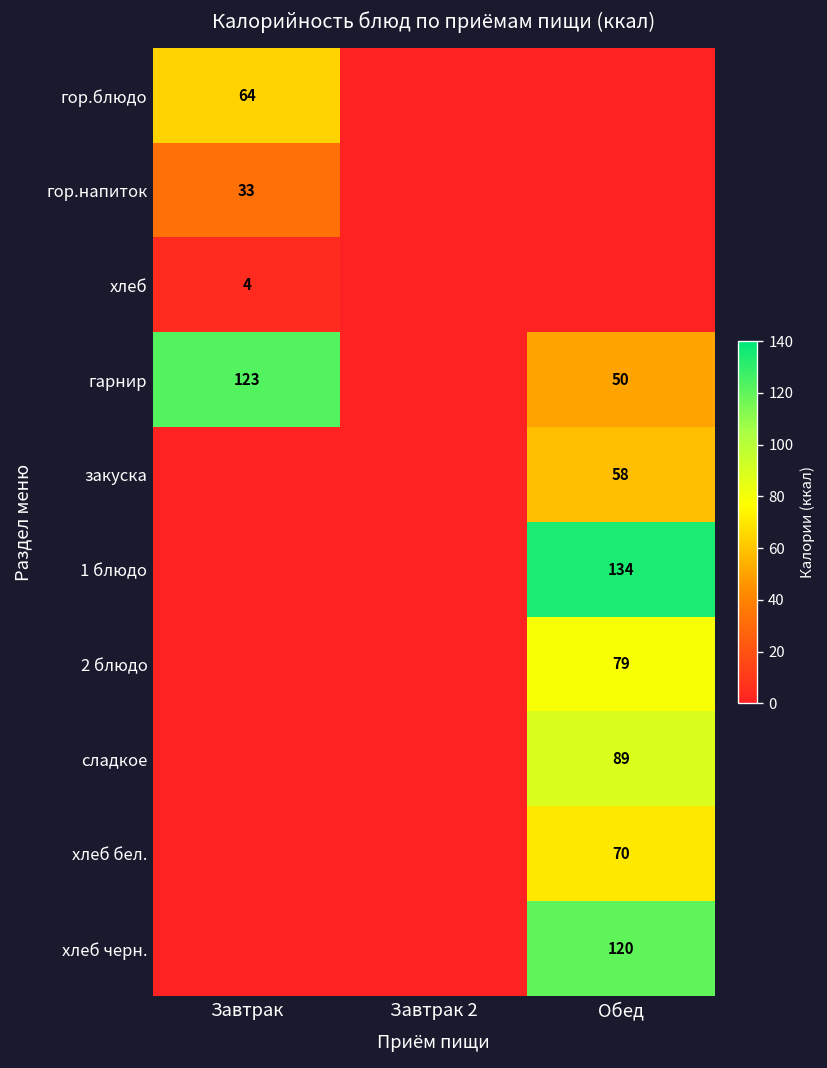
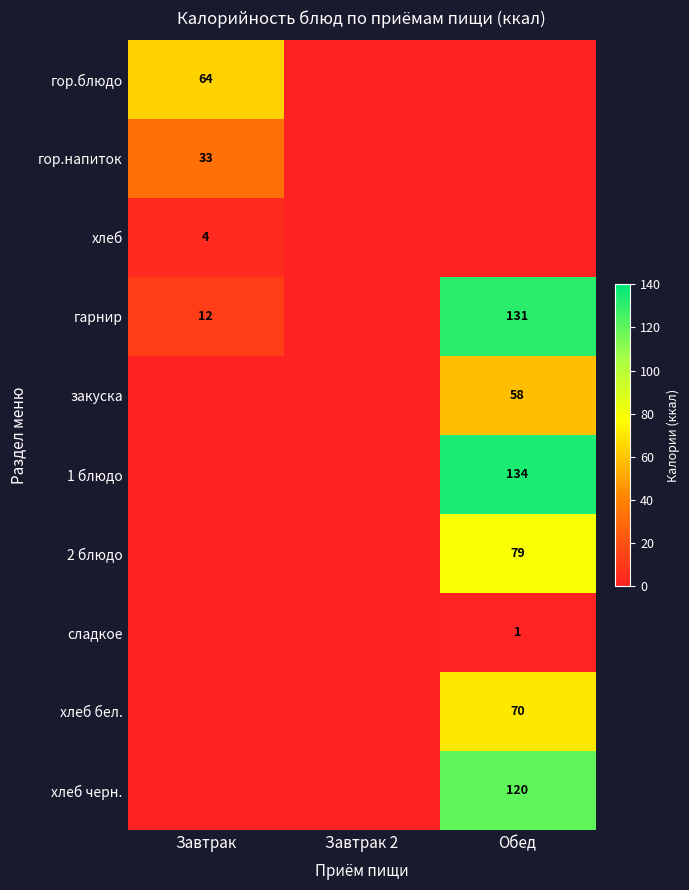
  {
    "гор.блюдо": {
      "Завтрак": 64
    },
    "гор.напиток": {
      "Завтрак": 33
    },
    "хлеб": {
      "Завтрак": 4
    },
    "гарнир": {
-     "Завтрак": 123,
-     "Обед": 50
+     "Завтрак": 12,
+     "Обед": 131
    },
    "закуска": {
      "Обед": 58
    },
    "1 блюдо": {
      "Обед": 134
    },
    "2 блюдо": {
      "Обед": 79
    },
    "сладкое": {
-     "Обед": 89
+     "Обед": 1
    },
    "хлеб бел.": {
      "Обед": 70
    },
    "хлеб черн.": {
      "Обед": 120
    }
  }
